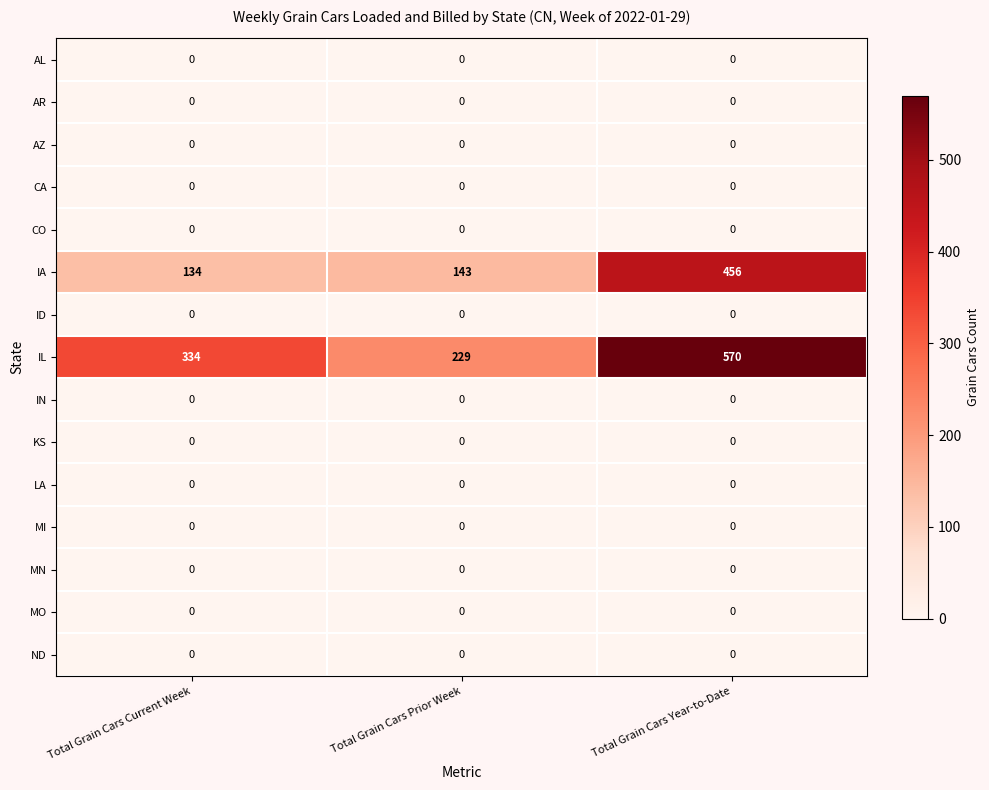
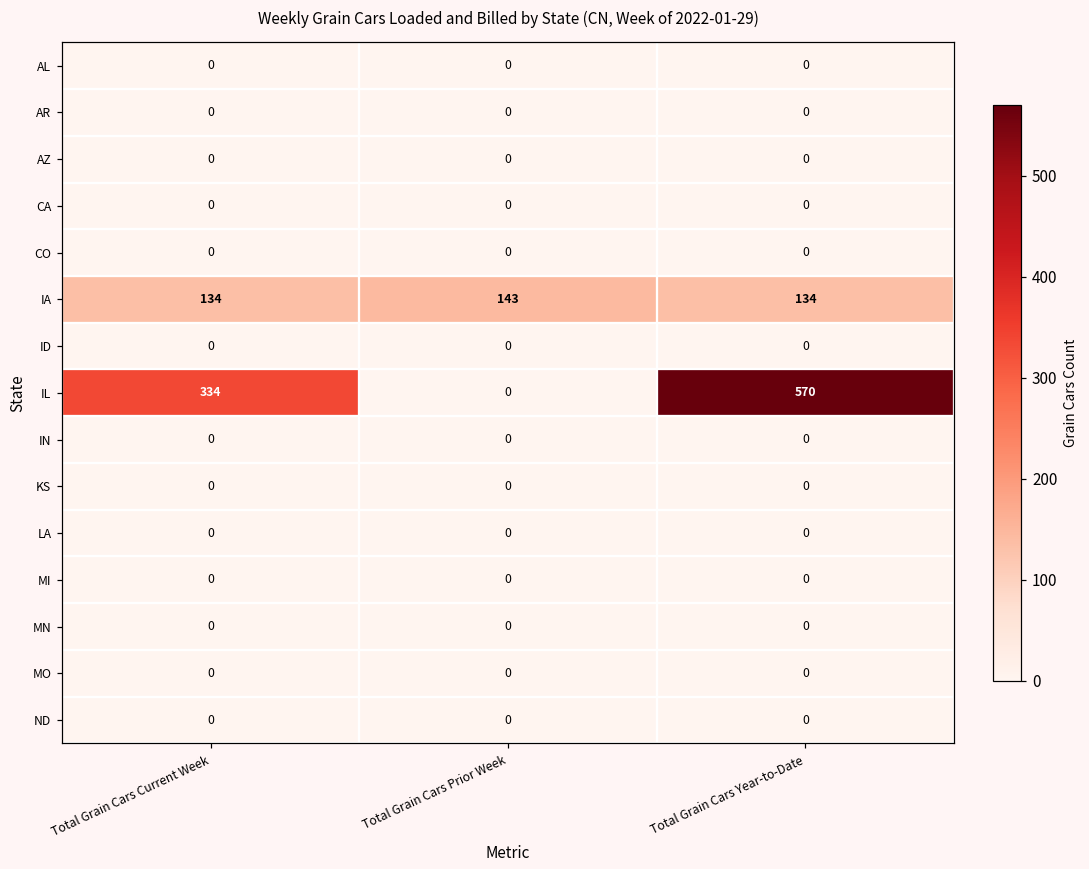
  {
    "AL": {
      "Total Grain Cars Current Week": 0,
      "Total Grain Cars Prior Week": 0,
      "Total Grain Cars Year-to-Date": 0
    },
    "AR": {
      "Total Grain Cars Current Week": 0,
      "Total Grain Cars Prior Week": 0,
      "Total Grain Cars Year-to-Date": 0
    },
    "AZ": {
      "Total Grain Cars Current Week": 0,
      "Total Grain Cars Prior Week": 0,
      "Total Grain Cars Year-to-Date": 0
    },
    "CA": {
      "Total Grain Cars Current Week": 0,
      "Total Grain Cars Prior Week": 0,
      "Total Grain Cars Year-to-Date": 0
    },
    "CO": {
      "Total Grain Cars Current Week": 0,
      "Total Grain Cars Prior Week": 0,
      "Total Grain Cars Year-to-Date": 0
    },
    "IA": {
      "Total Grain Cars Current Week": 134,
      "Total Grain Cars Prior Week": 143,
-     "Total Grain Cars Year-to-Date": 456
+     "Total Grain Cars Year-to-Date": 134
    },
    "ID": {
      "Total Grain Cars Current Week": 0,
      "Total Grain Cars Prior Week": 0,
      "Total Grain Cars Year-to-Date": 0
    },
    "IL": {
      "Total Grain Cars Current Week": 334,
-     "Total Grain Cars Prior Week": 229,
+     "Total Grain Cars Prior Week": 0,
      "Total Grain Cars Year-to-Date": 570
    },
    "IN": {
      "Total Grain Cars Current Week": 0,
      "Total Grain Cars Prior Week": 0,
      "Total Grain Cars Year-to-Date": 0
    },
    "KS": {
      "Total Grain Cars Current Week": 0,
      "Total Grain Cars Prior Week": 0,
      "Total Grain Cars Year-to-Date": 0
    },
    "LA": {
      "Total Grain Cars Current Week": 0,
      "Total Grain Cars Prior Week": 0,
      "Total Grain Cars Year-to-Date": 0
    },
    "MI": {
      "Total Grain Cars Current Week": 0,
      "Total Grain Cars Prior Week": 0,
      "Total Grain Cars Year-to-Date": 0
    },
    "MN": {
      "Total Grain Cars Current Week": 0,
      "Total Grain Cars Prior Week": 0,
      "Total Grain Cars Year-to-Date": 0
    },
    "MO": {
      "Total Grain Cars Current Week": 0,
      "Total Grain Cars Prior Week": 0,
      "Total Grain Cars Year-to-Date": 0
    },
    "ND": {
      "Total Grain Cars Current Week": 0,
      "Total Grain Cars Prior Week": 0,
      "Total Grain Cars Year-to-Date": 0
    }
  }
